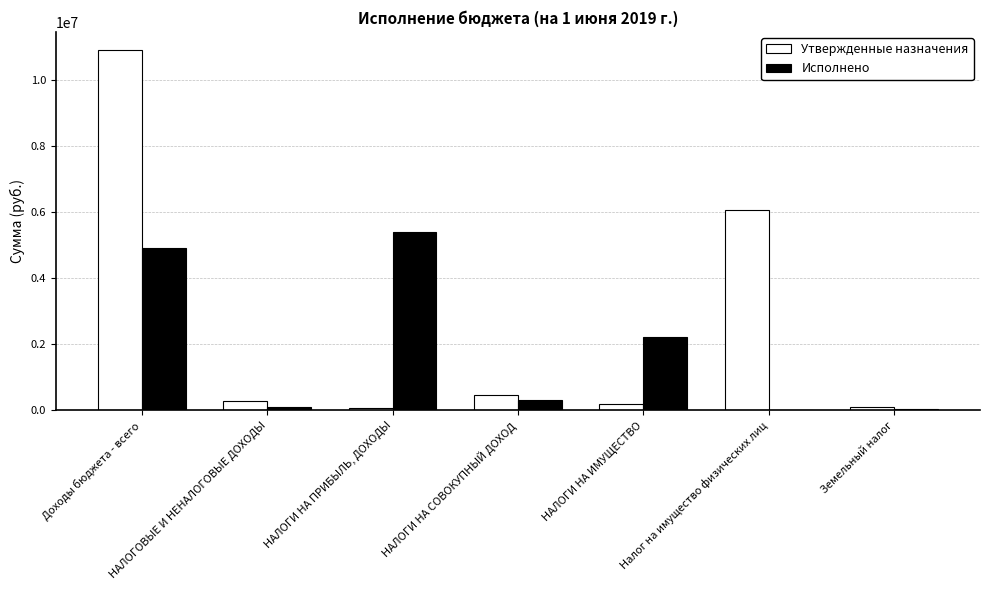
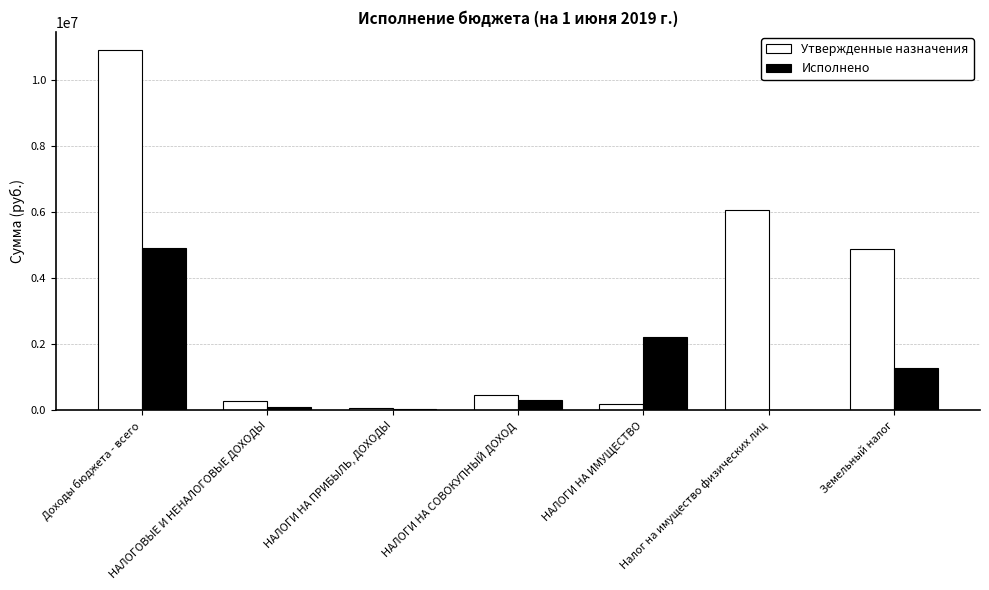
  {
    "Утвержденные назначения": {
      "Доходы бюджета - всего": 10900000,
      "НАЛОГОВЫЕ И НЕНАЛОГОВЫЕ ДОХОДЫ": 300000,
      "НАЛОГИ НА ПРИБЫЛЬ, ДОХОДЫ": 100000,
      "НАЛОГИ НА СОВОКУПНЫЙ ДОХОД": 500000,
      "НАЛОГИ НА ИМУЩЕСТВО": 200000,
      "Налог на имущество физических лиц": 6100000,
-     "Земельный налог": 100000
+     "Земельный налог": 4900000
    },
    "Исполнено": {
      "Доходы бюджета - всего": 4900000,
      "НАЛОГОВЫЕ И НЕНАЛОГОВЫЕ ДОХОДЫ": 100000,
-     "НАЛОГИ НА ПРИБЫЛЬ, ДОХОДЫ": 5400000,
+     "НАЛОГИ НА ПРИБЫЛЬ, ДОХОДЫ": 0,
      "НАЛОГИ НА СОВОКУПНЫЙ ДОХОД": 300000,
      "НАЛОГИ НА ИМУЩЕСТВО": 2200000,
-     "Земельный налог": 0
+     "Земельный налог": 1300000
    }
  }
